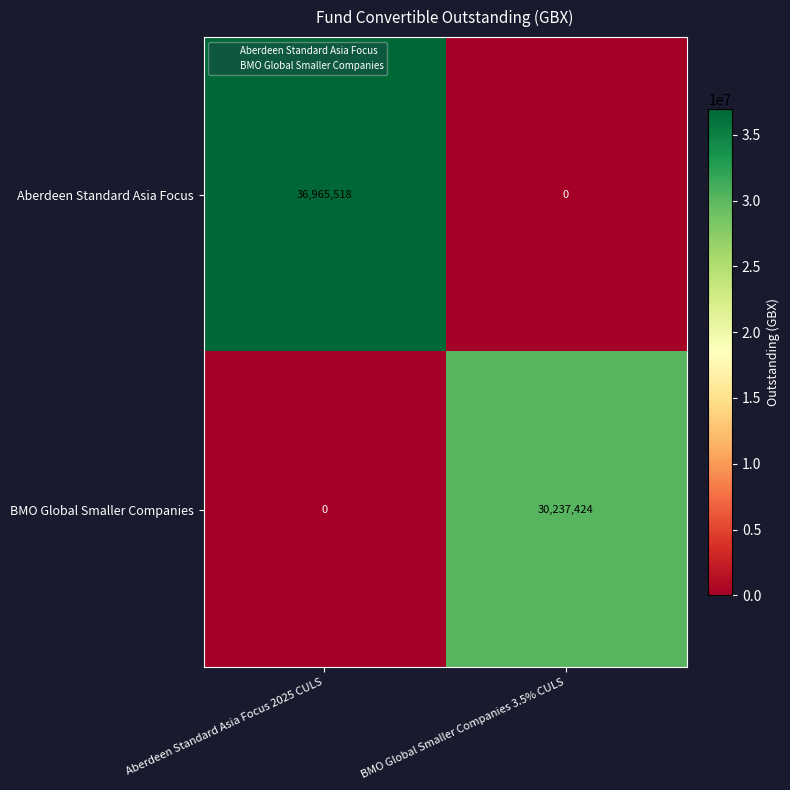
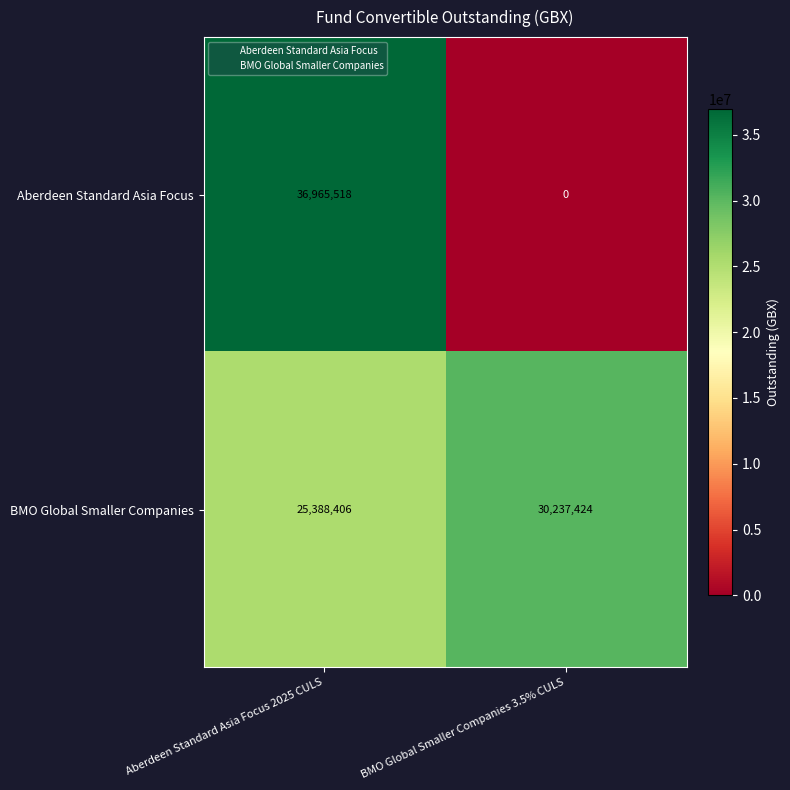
  {
    "Aberdeen Standard Asia Focus": {
      "Aberdeen Standard Asia Focus 2025 CULS": "36,965,518",
      "BMO Global Smaller Companies 3.5% CULS": "0"
    },
    "BMO Global Smaller Companies": {
-     "Aberdeen Standard Asia Focus 2025 CULS": "0",
+     "Aberdeen Standard Asia Focus 2025 CULS": "25,388,406",
      "BMO Global Smaller Companies 3.5% CULS": "30,237,424"
    }
  }
